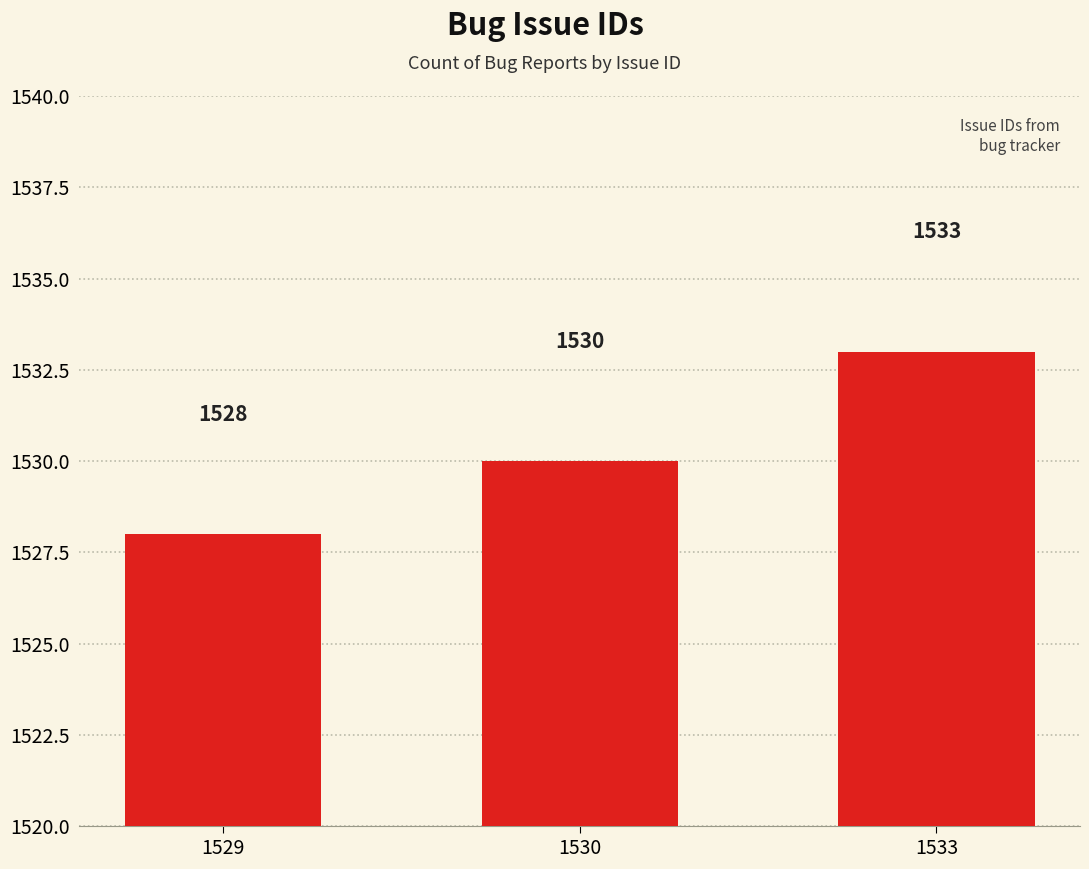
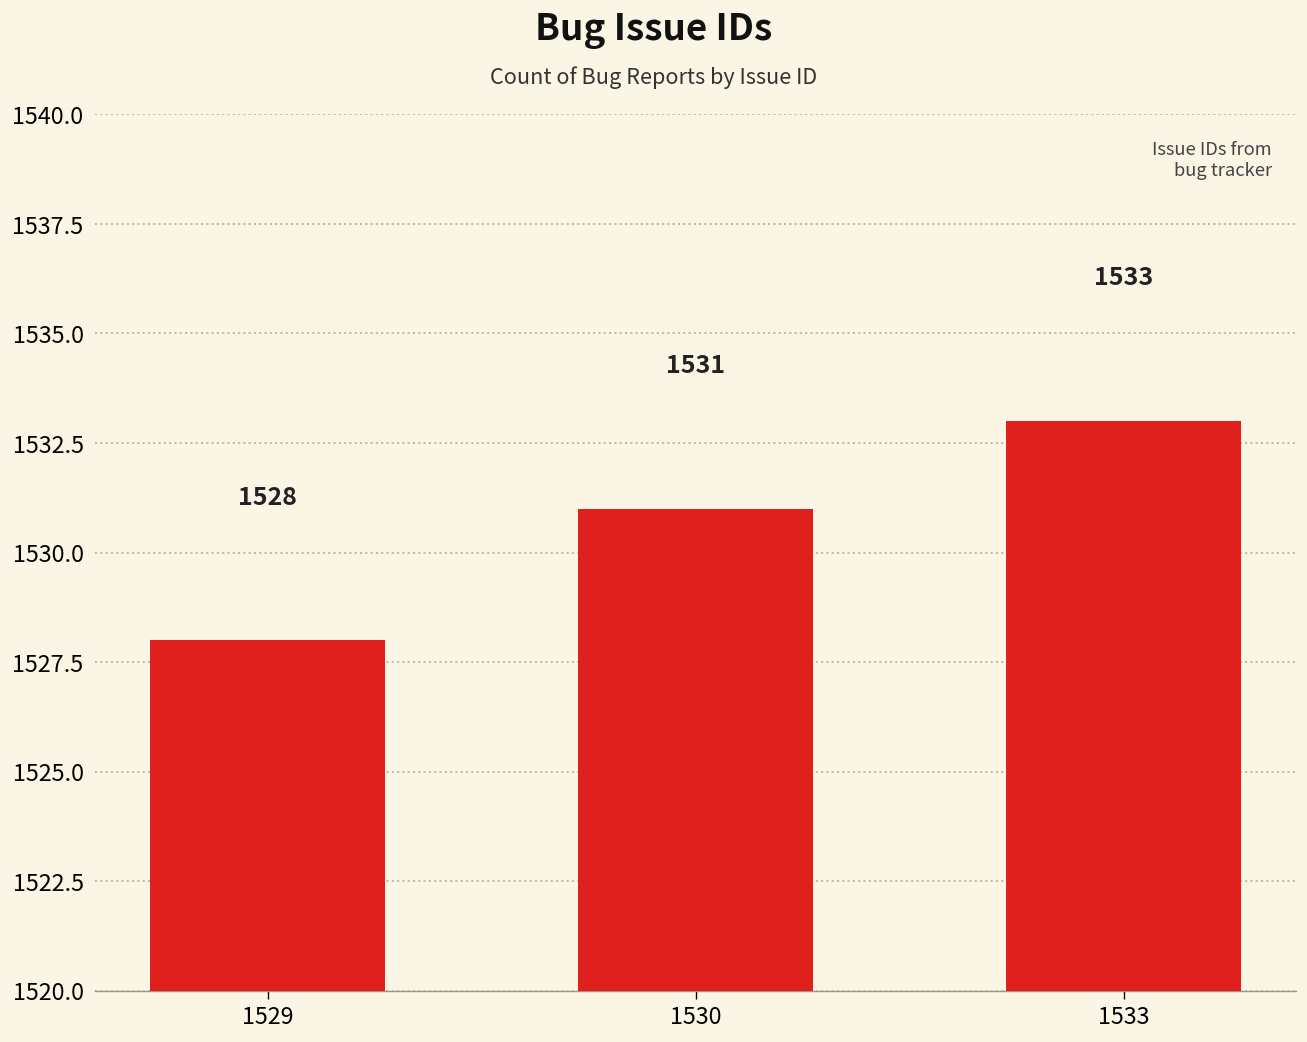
  {
-   "1530": 1530
+   "1530": 1531
  }
